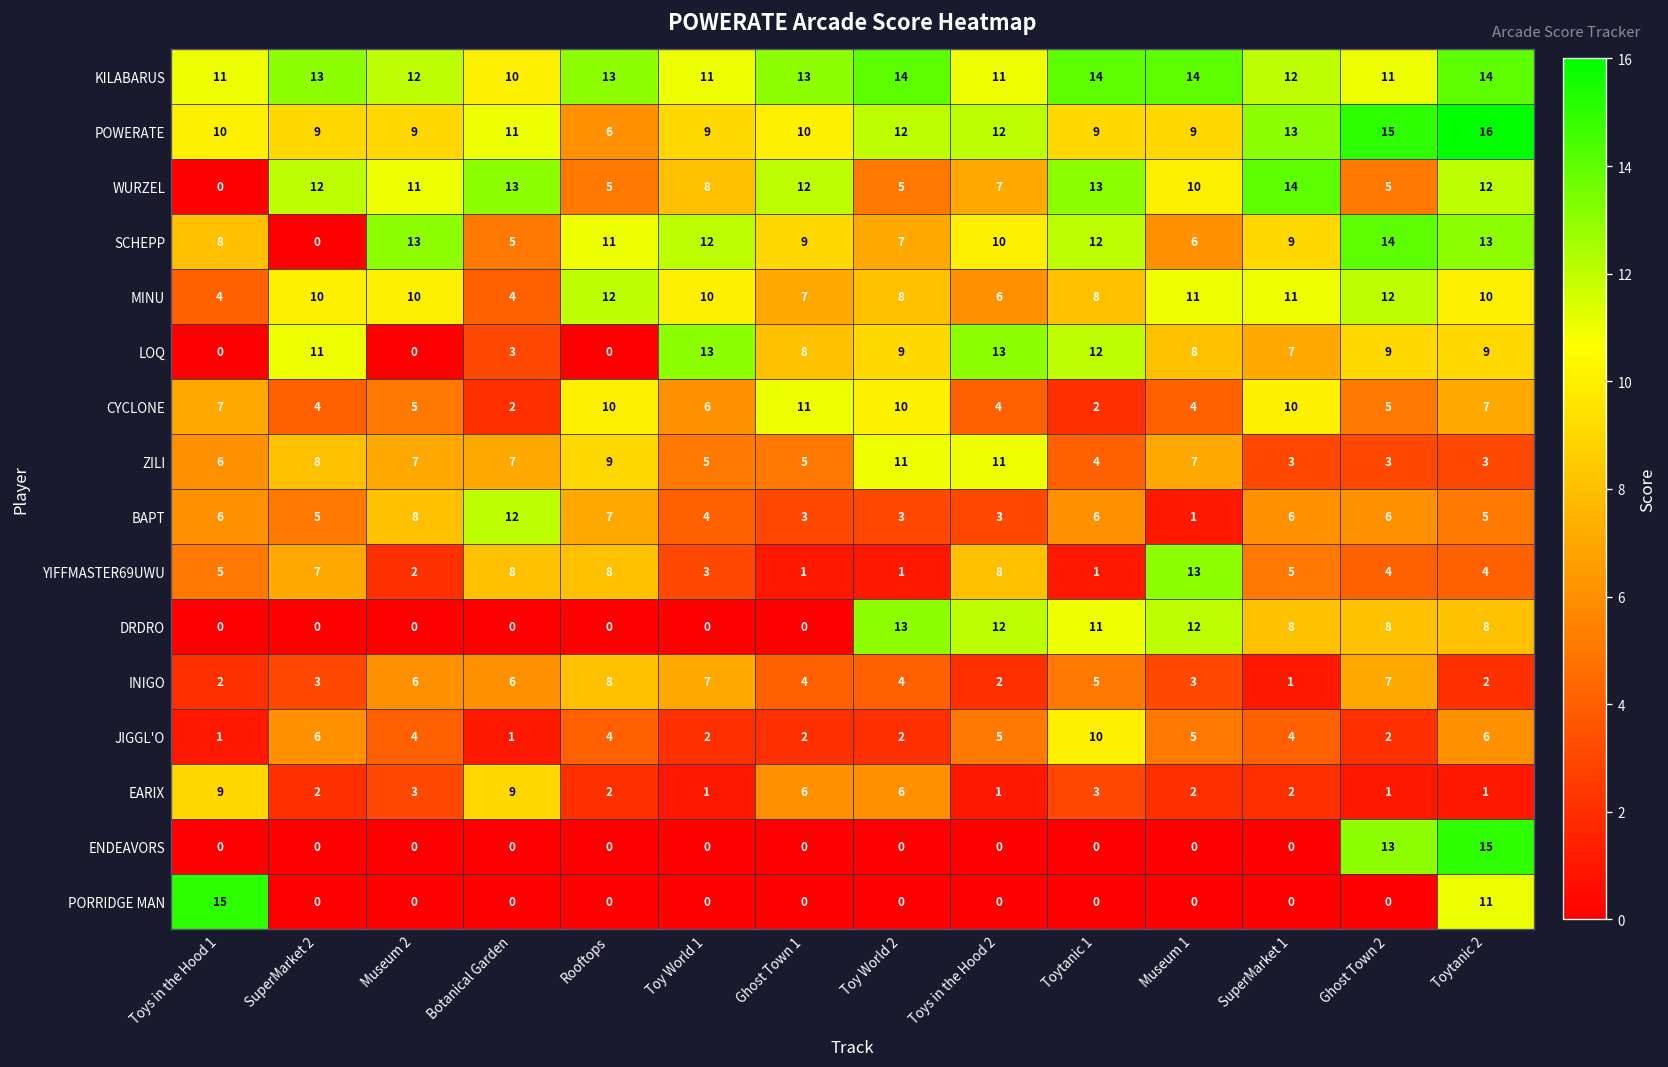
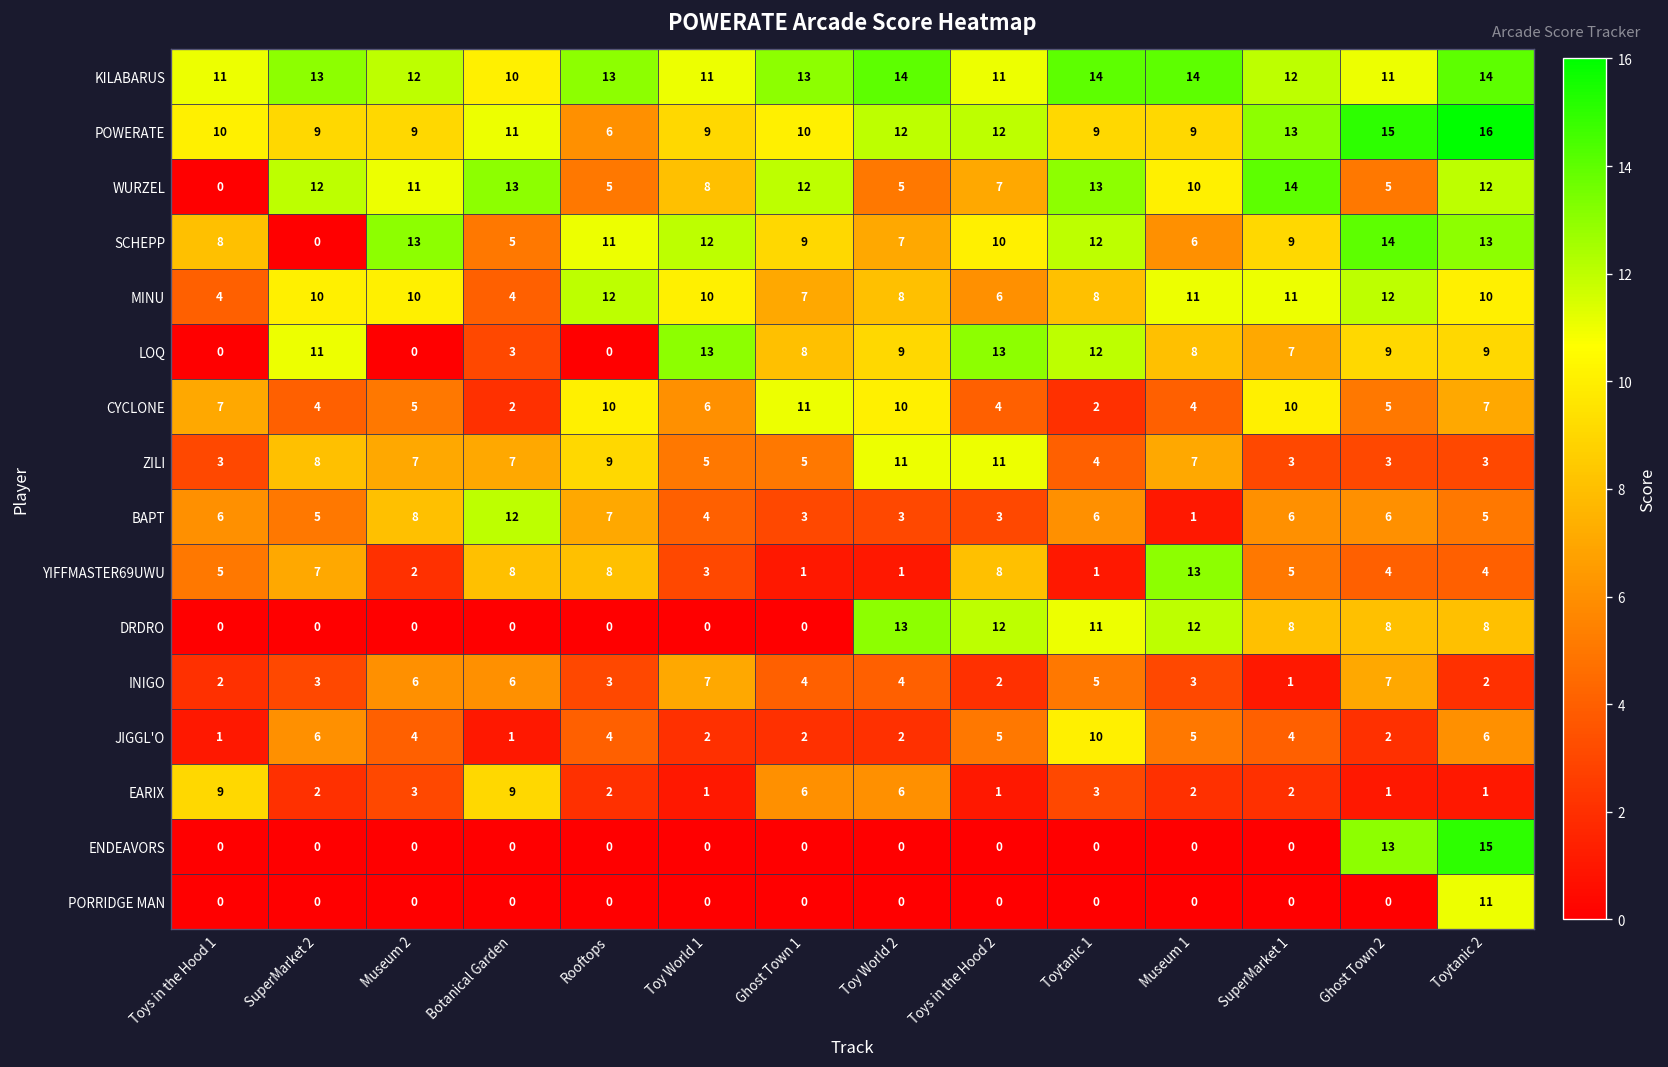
  {
    "ZILI": {
-     "Toys in the Hood 1": 6,
+     "Toys in the Hood 1": 3,
      "SuperMarket 2": 8,
      "Museum 2": 7,
      "Botanical Garden": 7,
      "Rooftops": 9,
      "Toy World 1": 5,
      "Ghost Town 1": 5,
      "Toy World 2": 11,
      "Toys in the Hood 2": 11,
      "Toytanic 1": 4,
      "Museum 1": 7,
      "SuperMarket 1": 3,
      "Ghost Town 2": 3,
      "Toytanic 2": 3
    },
    "INIGO": {
      "Toys in the Hood 1": 2,
      "SuperMarket 2": 3,
      "Museum 2": 6,
      "Botanical Garden": 6,
-     "Rooftops": 8,
+     "Rooftops": 3,
      "Toy World 1": 7,
      "Ghost Town 1": 4,
      "Toy World 2": 4,
      "Toys in the Hood 2": 2,
      "Toytanic 1": 5,
      "Museum 1": 3,
      "SuperMarket 1": 1,
      "Ghost Town 2": 7,
      "Toytanic 2": 2
    },
    "PORRIDGE MAN": {
-     "Toys in the Hood 1": 15,
+     "Toys in the Hood 1": 0,
      "SuperMarket 2": 0,
      "Museum 2": 0,
      "Botanical Garden": 0,
      "Rooftops": 0,
      "Toy World 1": 0,
      "Ghost Town 1": 0,
      "Toy World 2": 0,
      "Toys in the Hood 2": 0,
      "Toytanic 1": 0,
      "Museum 1": 0,
      "SuperMarket 1": 0,
      "Ghost Town 2": 0,
      "Toytanic 2": 11
    }
  }
